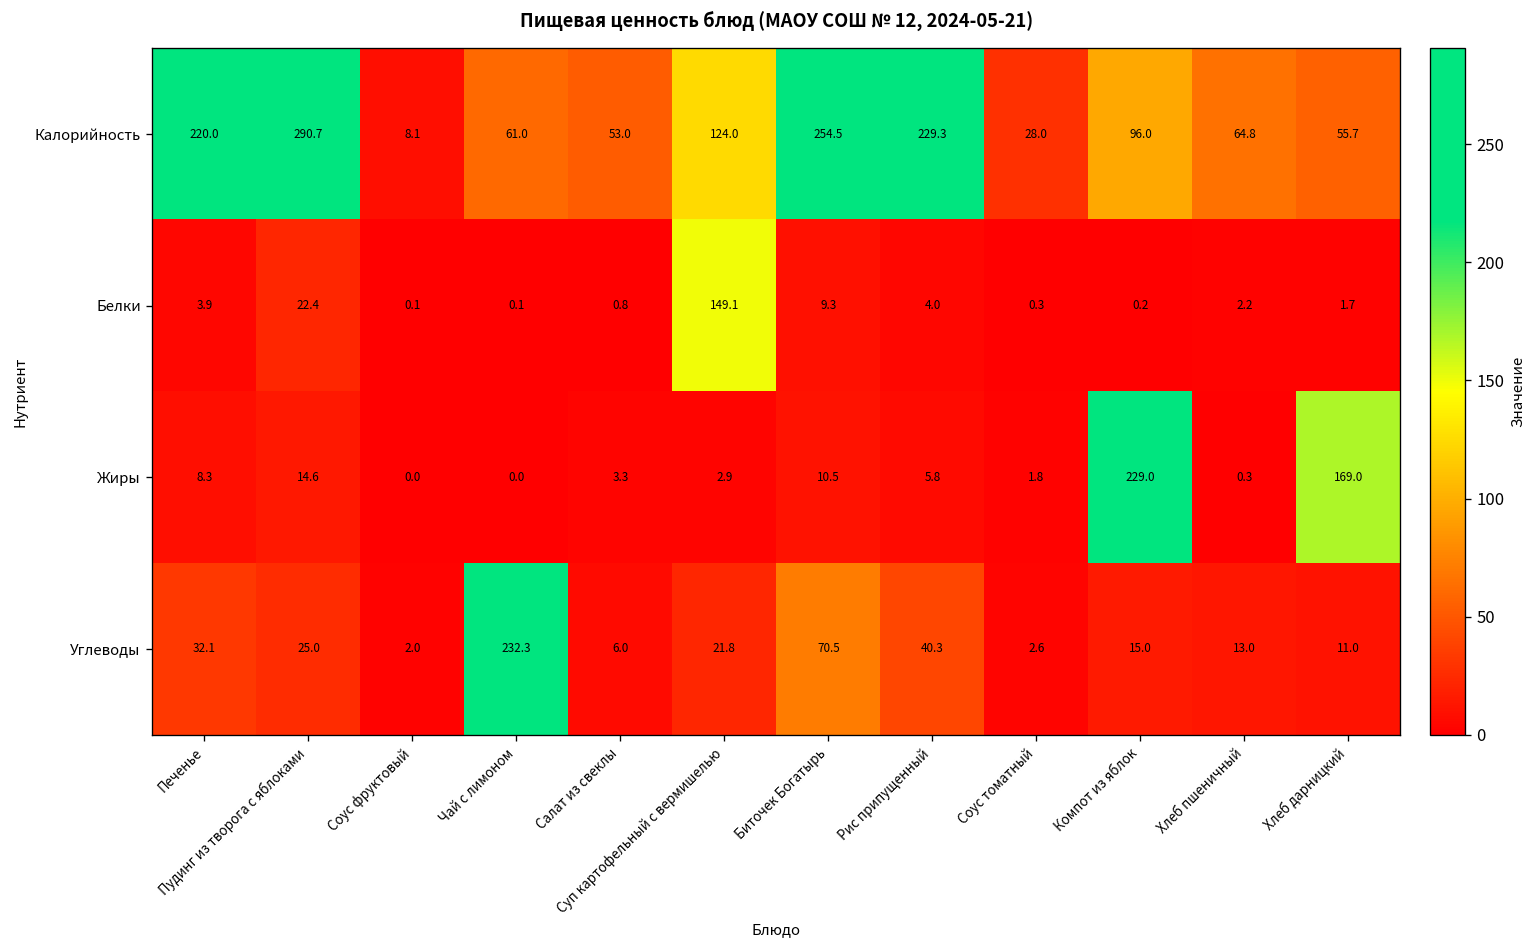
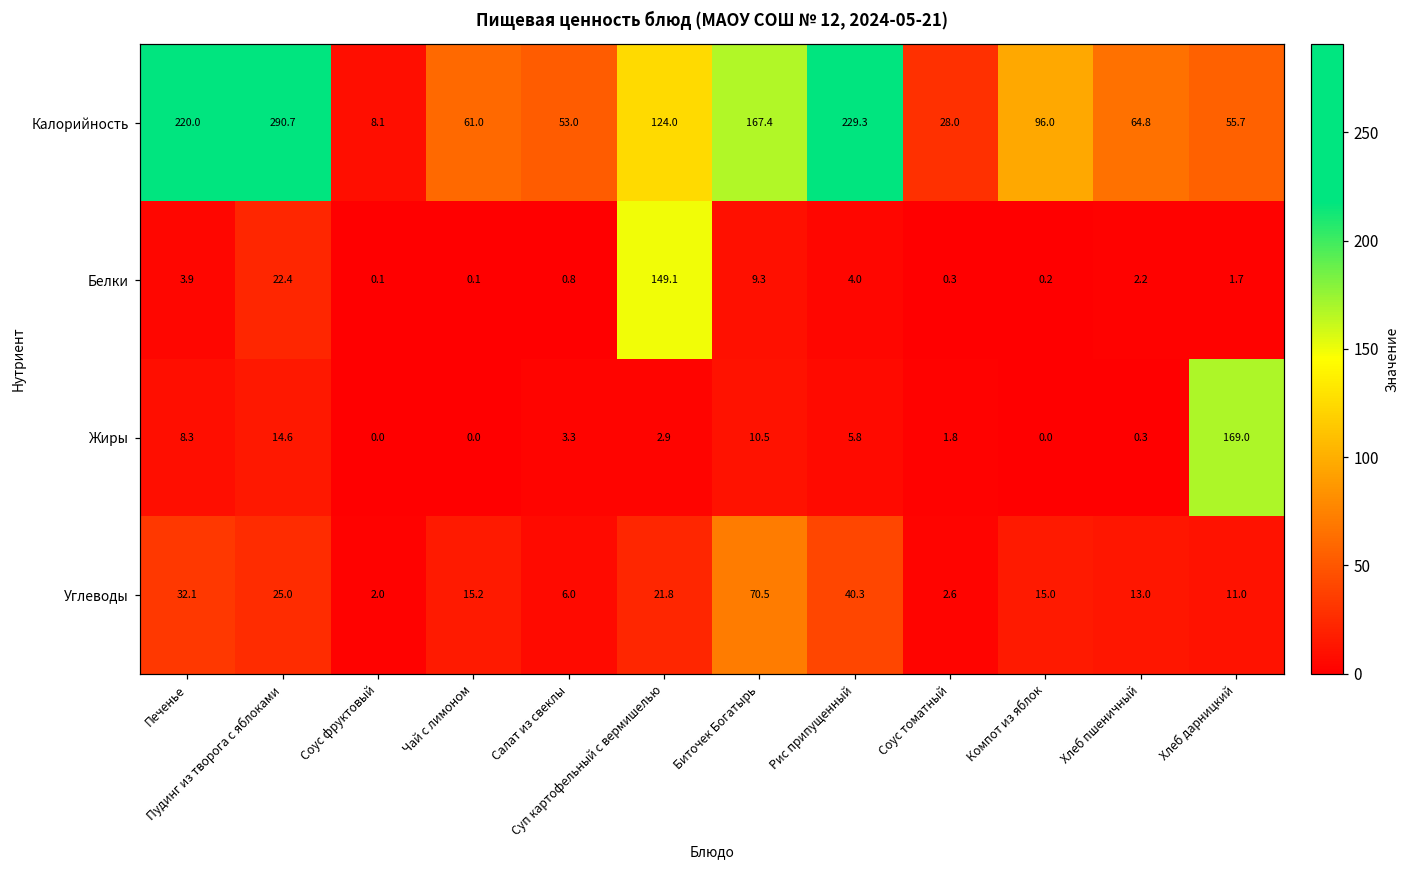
  {
    "Калорийность": {
      "Печенье": 220.0,
      "Пудинг из творога с яблоками": 290.7,
      "Соус фруктовый": 8.1,
      "Чай с лимоном": 61.0,
      "Салат из свеклы": 53.0,
      "Суп картофельный с вермишелью": 124.0,
-     "Биточек Богатырь": 254.5,
+     "Биточек Богатырь": 167.4,
      "Рис припущенный": 229.3,
      "Соус томатный": 28.0,
      "Компот из яблок": 96.0,
      "Хлеб пшеничный": 64.8,
      "Хлеб дарницкий": 55.7
    },
    "Белки": {
      "Печенье": 3.9,
      "Пудинг из творога с яблоками": 22.4,
      "Соус фруктовый": 0.1,
      "Чай с лимоном": 0.1,
      "Салат из свеклы": 0.8,
      "Суп картофельный с вермишелью": 149.1,
      "Биточек Богатырь": 9.3,
      "Рис припущенный": 4.0,
      "Соус томатный": 0.3,
      "Компот из яблок": 0.2,
      "Хлеб пшеничный": 2.2,
      "Хлеб дарницкий": 1.7
    },
    "Жиры": {
      "Печенье": 8.3,
      "Пудинг из творога с яблоками": 14.6,
      "Соус фруктовый": 0.0,
      "Чай с лимоном": 0.0,
      "Салат из свеклы": 3.3,
      "Суп картофельный с вермишелью": 2.9,
      "Биточек Богатырь": 10.5,
      "Рис припущенный": 5.8,
      "Соус томатный": 1.8,
-     "Компот из яблок": 229.0,
+     "Компот из яблок": 0.0,
      "Хлеб пшеничный": 0.3,
      "Хлеб дарницкий": 169.0
    },
    "Углеводы": {
      "Печенье": 32.1,
      "Пудинг из творога с яблоками": 25.0,
      "Соус фруктовый": 2.0,
-     "Чай с лимоном": 232.3,
+     "Чай с лимоном": 15.2,
      "Салат из свеклы": 6.0,
      "Суп картофельный с вермишелью": 21.8,
      "Биточек Богатырь": 70.5,
      "Рис припущенный": 40.3,
      "Соус томатный": 2.6,
      "Компот из яблок": 15.0,
      "Хлеб пшеничный": 13.0,
      "Хлеб дарницкий": 11.0
    }
  }
